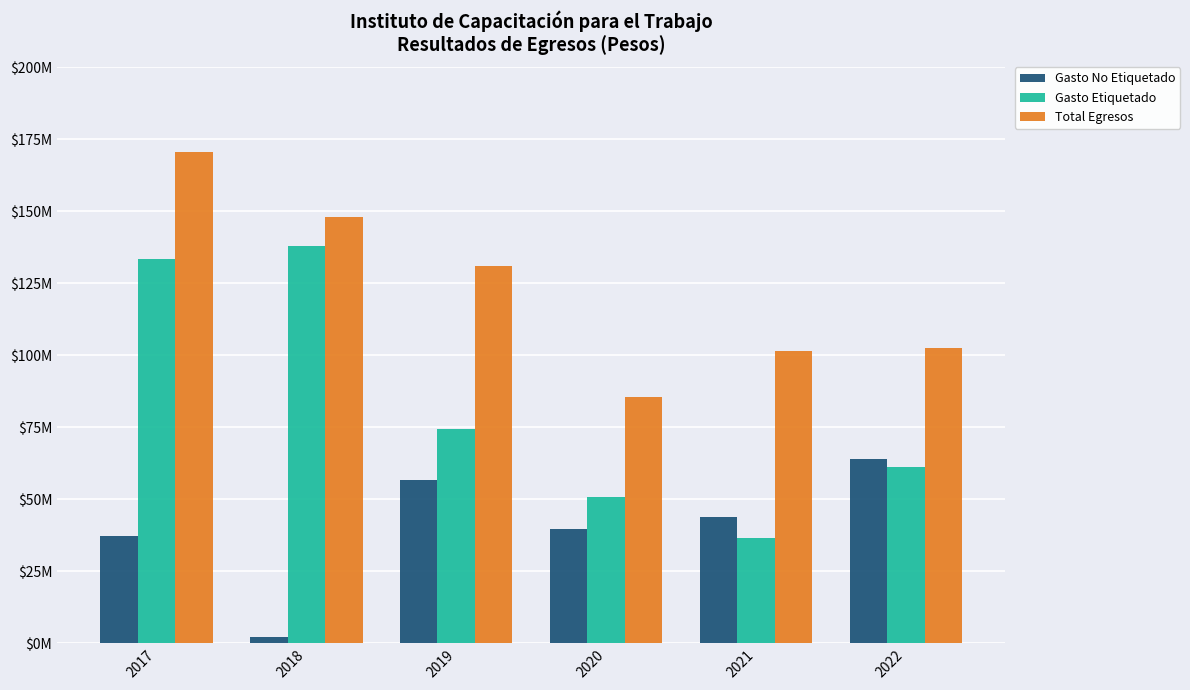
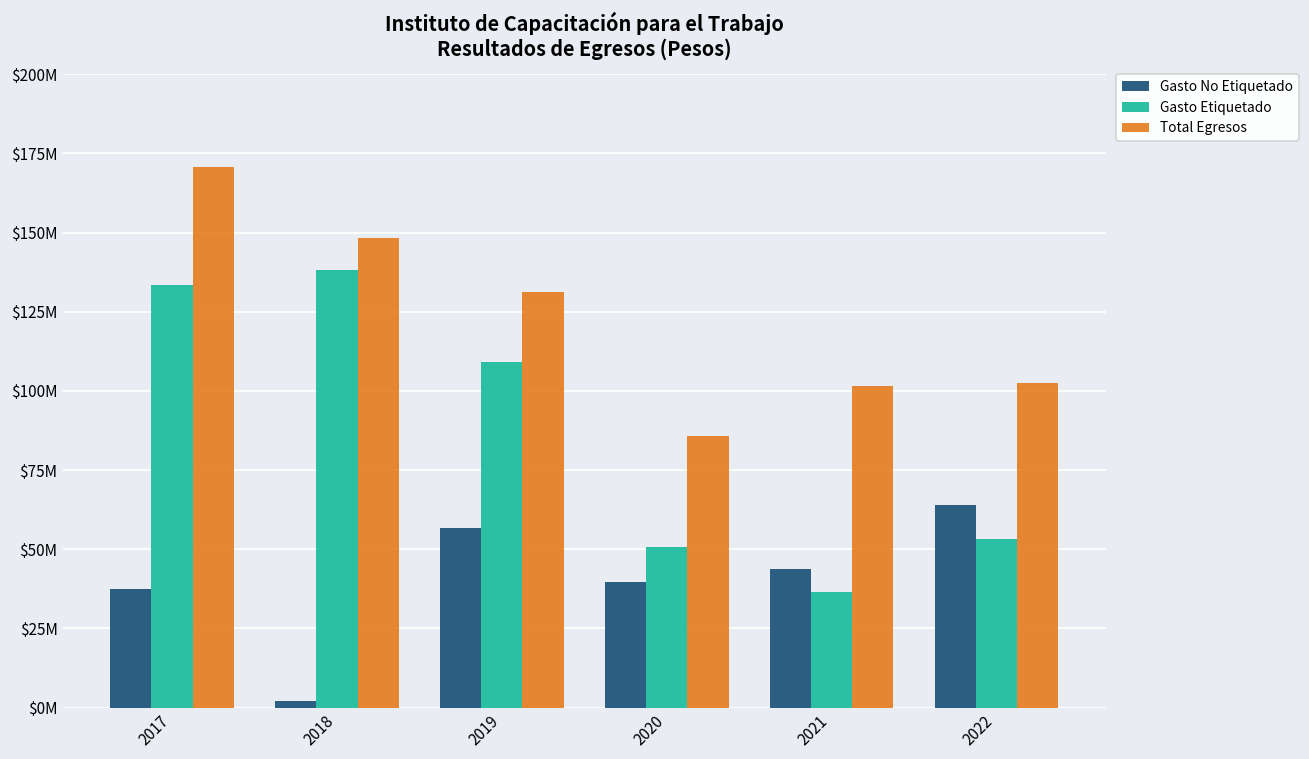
  {
    "Gasto No Etiquetado": {
      "2017": "$37000000",
      "2018": "$2000000",
      "2019": "$57000000",
      "2020": "$40000000",
      "2021": "$44000000",
      "2022": "$64000000"
    },
    "Gasto Etiquetado": {
      "2017": "$133000000",
      "2018": "$138000000",
-     "2019": "$74000000",
+     "2019": "$109000000",
      "2020": "$51000000",
      "2021": "$37000000",
-     "2022": "$61000000"
+     "2022": "$53000000"
    },
    "Total Egresos": {
      "2017": "$171000000",
      "2018": "$148000000",
      "2019": "$131000000",
      "2020": "$86000000",
      "2021": "$102000000",
      "2022": "$103000000"
    }
  }
